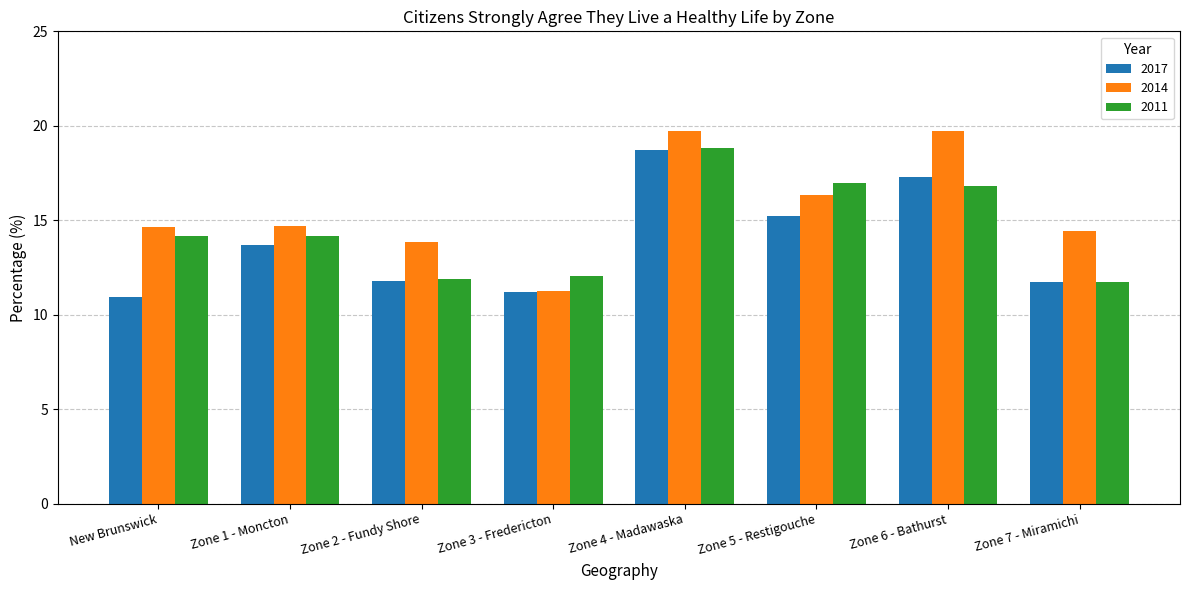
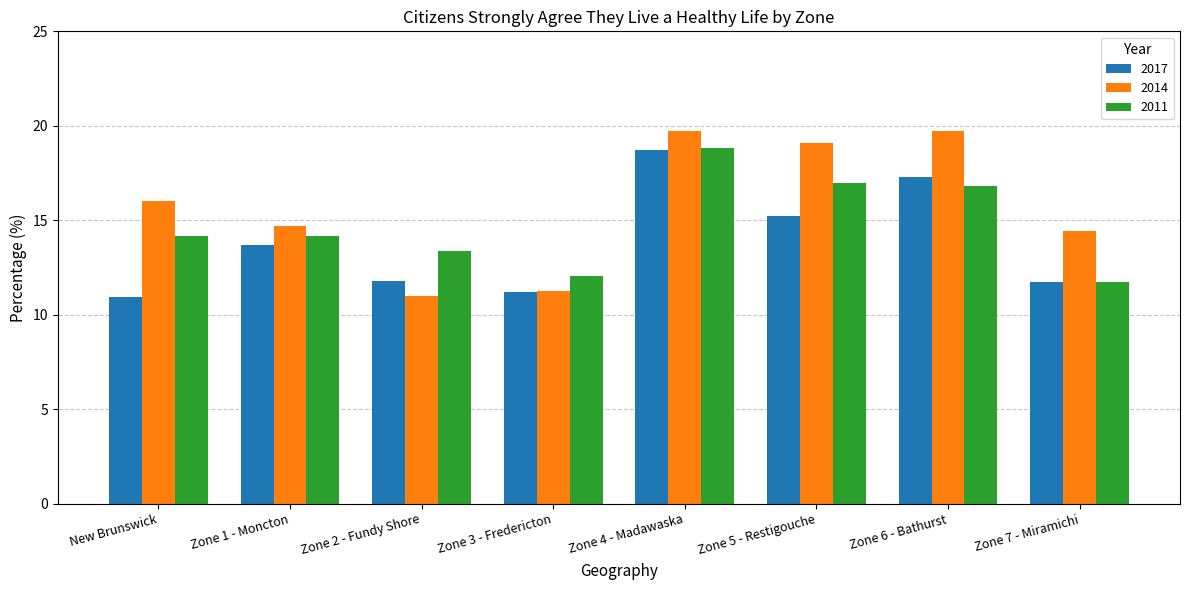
  {
    "2017": {
      "New Brunswick": 11.0,
      "Zone 1 - Moncton": 13.7,
      "Zone 2 - Fundy Shore": 11.8,
      "Zone 3 - Fredericton": 11.2,
      "Zone 4 - Madawaska": 18.7,
      "Zone 5 - Restigouche": 15.2,
      "Zone 6 - Bathurst": 17.3,
      "Zone 7 - Miramichi": 11.7
    },
    "2014": {
-     "New Brunswick": 14.6,
+     "New Brunswick": 16.0,
      "Zone 1 - Moncton": 14.7,
-     "Zone 2 - Fundy Shore": 13.9,
+     "Zone 2 - Fundy Shore": 11.0,
      "Zone 3 - Fredericton": 11.3,
      "Zone 4 - Madawaska": 19.7,
-     "Zone 5 - Restigouche": 16.4,
+     "Zone 5 - Restigouche": 19.1,
      "Zone 6 - Bathurst": 19.7,
      "Zone 7 - Miramichi": 14.4
    },
    "2011": {
      "New Brunswick": 14.1,
      "Zone 1 - Moncton": 14.1,
-     "Zone 2 - Fundy Shore": 11.9,
+     "Zone 2 - Fundy Shore": 13.3,
      "Zone 3 - Fredericton": 12.0,
      "Zone 4 - Madawaska": 18.8,
      "Zone 5 - Restigouche": 17.0,
      "Zone 6 - Bathurst": 16.8,
      "Zone 7 - Miramichi": 11.7
    }
  }
